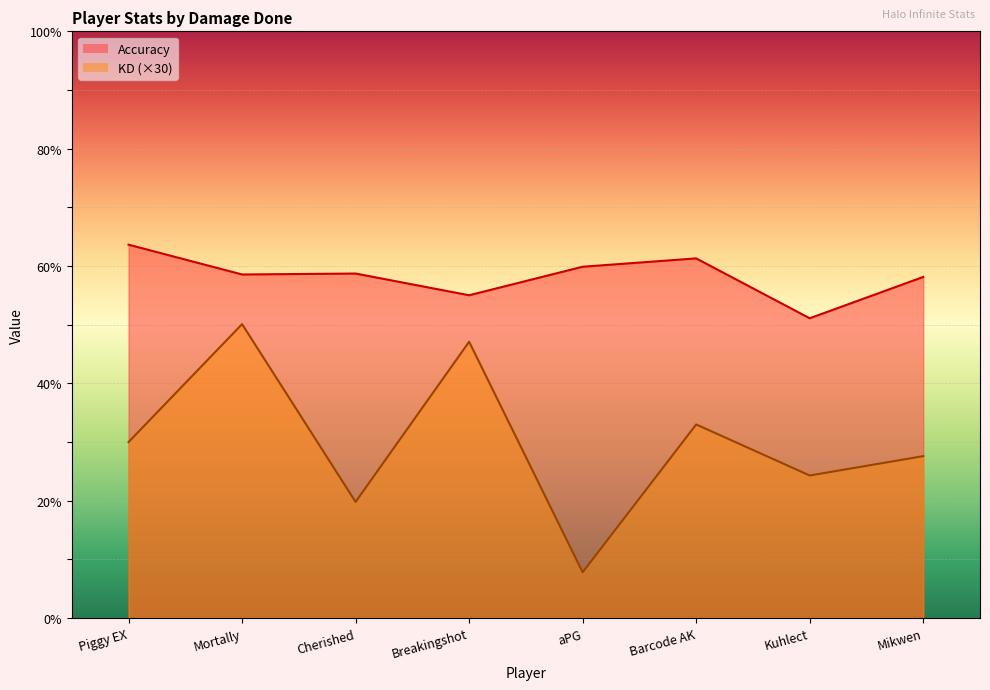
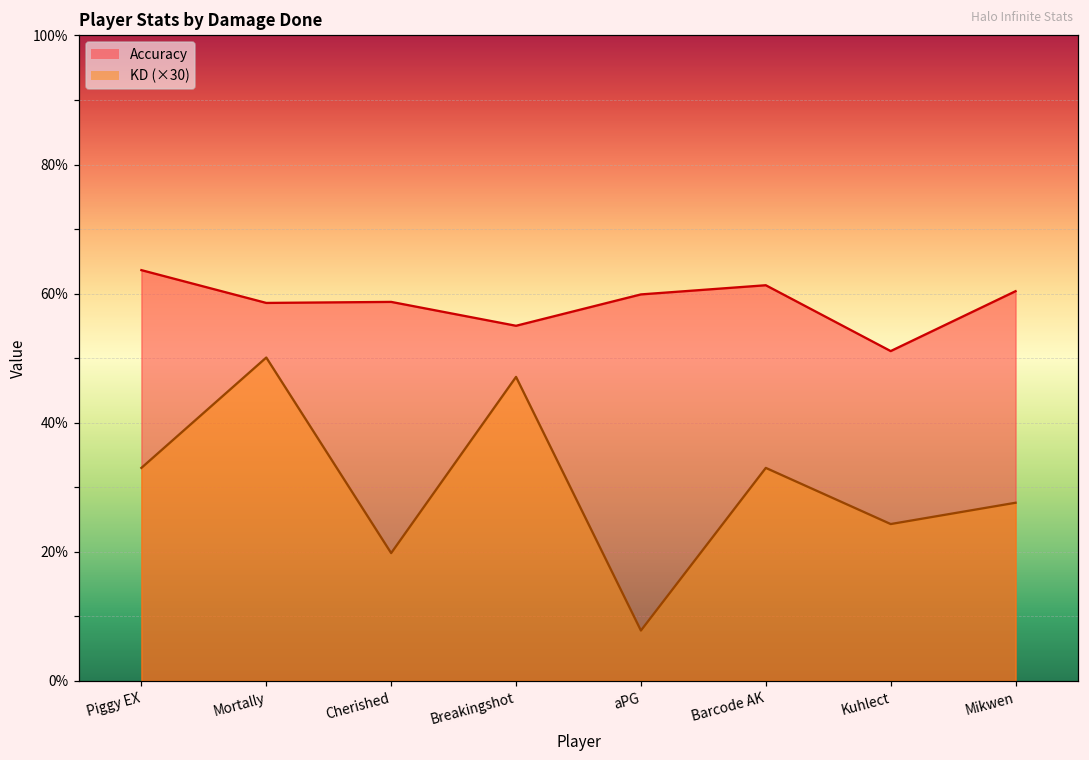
  {
    "Accuracy": {
      "Piggy EX": "64%",
      "Mortally": "59%",
      "Cherished": "59%",
      "Breakingshot": "55%",
      "aPG": "60%",
      "Barcode AK": "61%",
      "Kuhlect": "51%",
-     "Mikwen": "58%"
+     "Mikwen": "60%"
    },
    "KD (×30)": {
-     "Piggy EX": "30%",
+     "Piggy EX": "33%",
      "Mortally": "50%",
      "Cherished": "20%",
      "Breakingshot": "47%",
      "aPG": "8%",
      "Barcode AK": "33%",
      "Kuhlect": "24%",
      "Mikwen": "28%"
    }
  }
